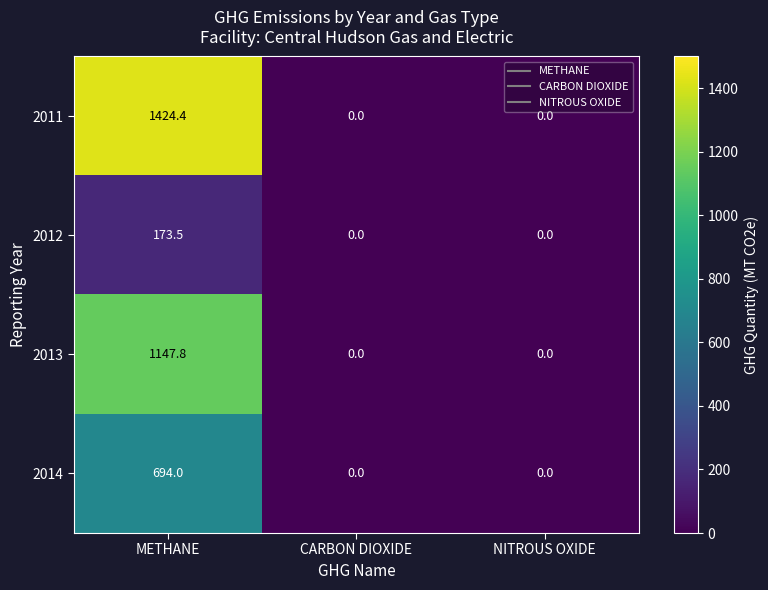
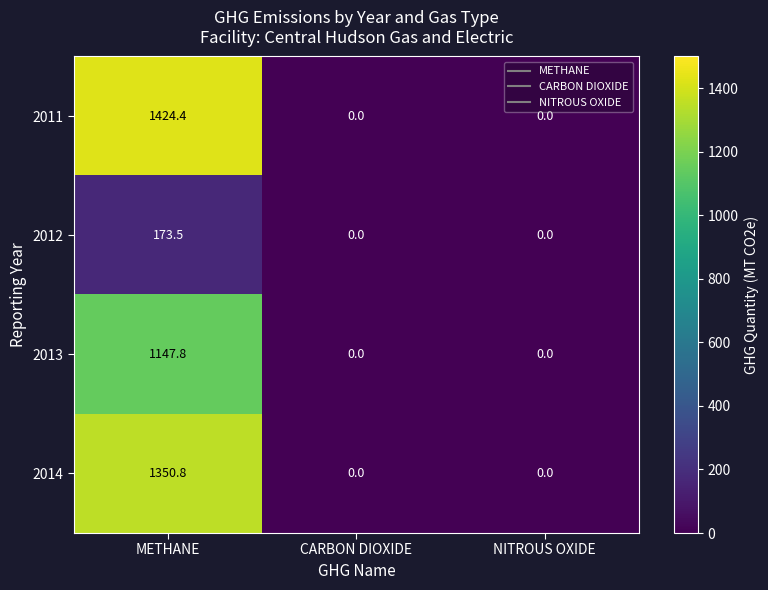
  {
    "2011": {
      "METHANE": 1424.4,
      "CARBON DIOXIDE": 0.0
    },
    "2012": {
      "METHANE": 173.5,
      "CARBON DIOXIDE": 0.0,
      "NITROUS OXIDE": 0.0
    },
    "2013": {
      "METHANE": 1147.8,
      "CARBON DIOXIDE": 0.0,
      "NITROUS OXIDE": 0.0
    },
    "2014": {
-     "METHANE": 694.0,
+     "METHANE": 1350.8,
      "CARBON DIOXIDE": 0.0,
      "NITROUS OXIDE": 0.0
    }
  }
